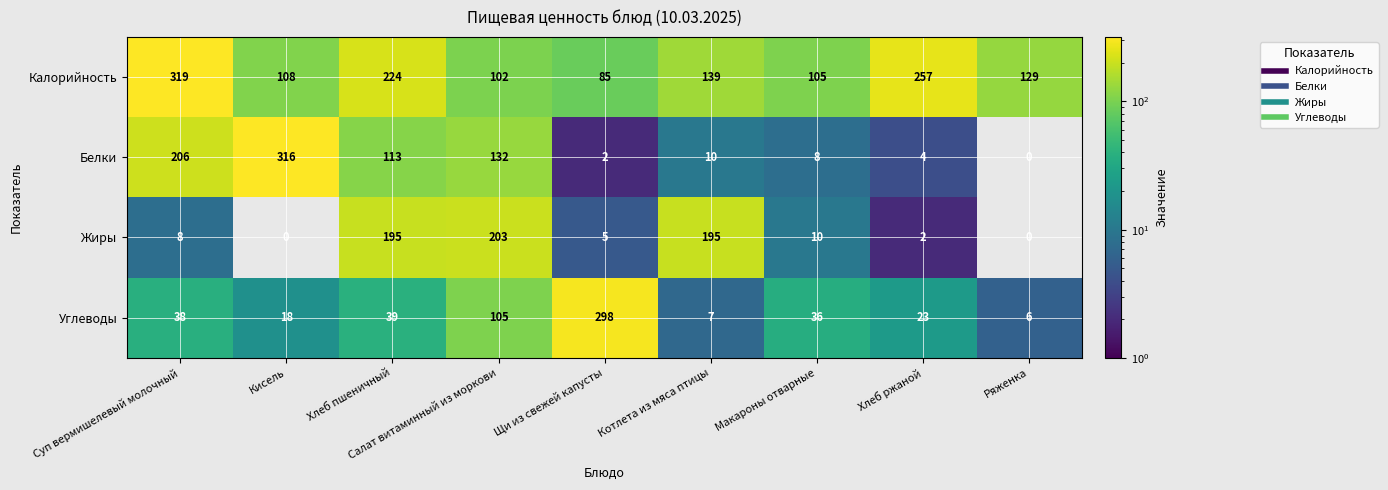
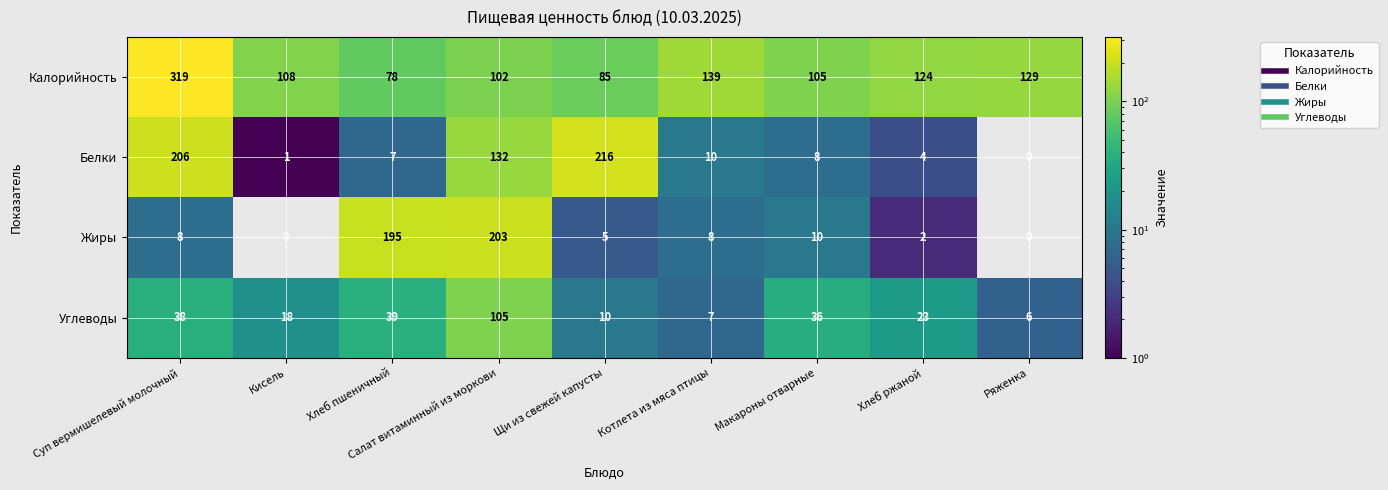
  {
    "Калорийность": {
      "Суп вермишелевый молочный": 319,
      "Кисель": 108,
-     "Хлеб пшеничный": 224,
+     "Хлеб пшеничный": 78,
      "Салат витаминный из моркови": 102,
      "Щи из свежей капусты": 85,
      "Котлета из мяса птицы": 139,
      "Макароны отварные": 105,
-     "Хлеб ржаной": 257,
+     "Хлеб ржаной": 124,
      "Ряженка": 129
    },
    "Белки": {
      "Суп вермишелевый молочный": 206,
-     "Кисель": 316,
-     "Хлеб пшеничный": 113,
+     "Кисель": 1,
+     "Хлеб пшеничный": 7,
      "Салат витаминный из моркови": 132,
-     "Щи из свежей капусты": 2,
+     "Щи из свежей капусты": 216,
      "Котлета из мяса птицы": 10,
      "Макароны отварные": 8,
      "Хлеб ржаной": 4
    },
    "Жиры": {
      "Суп вермишелевый молочный": 8,
      "Хлеб пшеничный": 195,
      "Салат витаминный из моркови": 203,
      "Щи из свежей капусты": 5,
-     "Котлета из мяса птицы": 195,
+     "Котлета из мяса птицы": 8,
      "Макароны отварные": 10,
      "Хлеб ржаной": 2
    },
    "Углеводы": {
      "Суп вермишелевый молочный": 38,
      "Кисель": 18,
      "Хлеб пшеничный": 39,
      "Салат витаминный из моркови": 105,
-     "Щи из свежей капусты": 298,
+     "Щи из свежей капусты": 10,
      "Котлета из мяса птицы": 7,
      "Макароны отварные": 36,
      "Хлеб ржаной": 23,
      "Ряженка": 6
    }
  }
